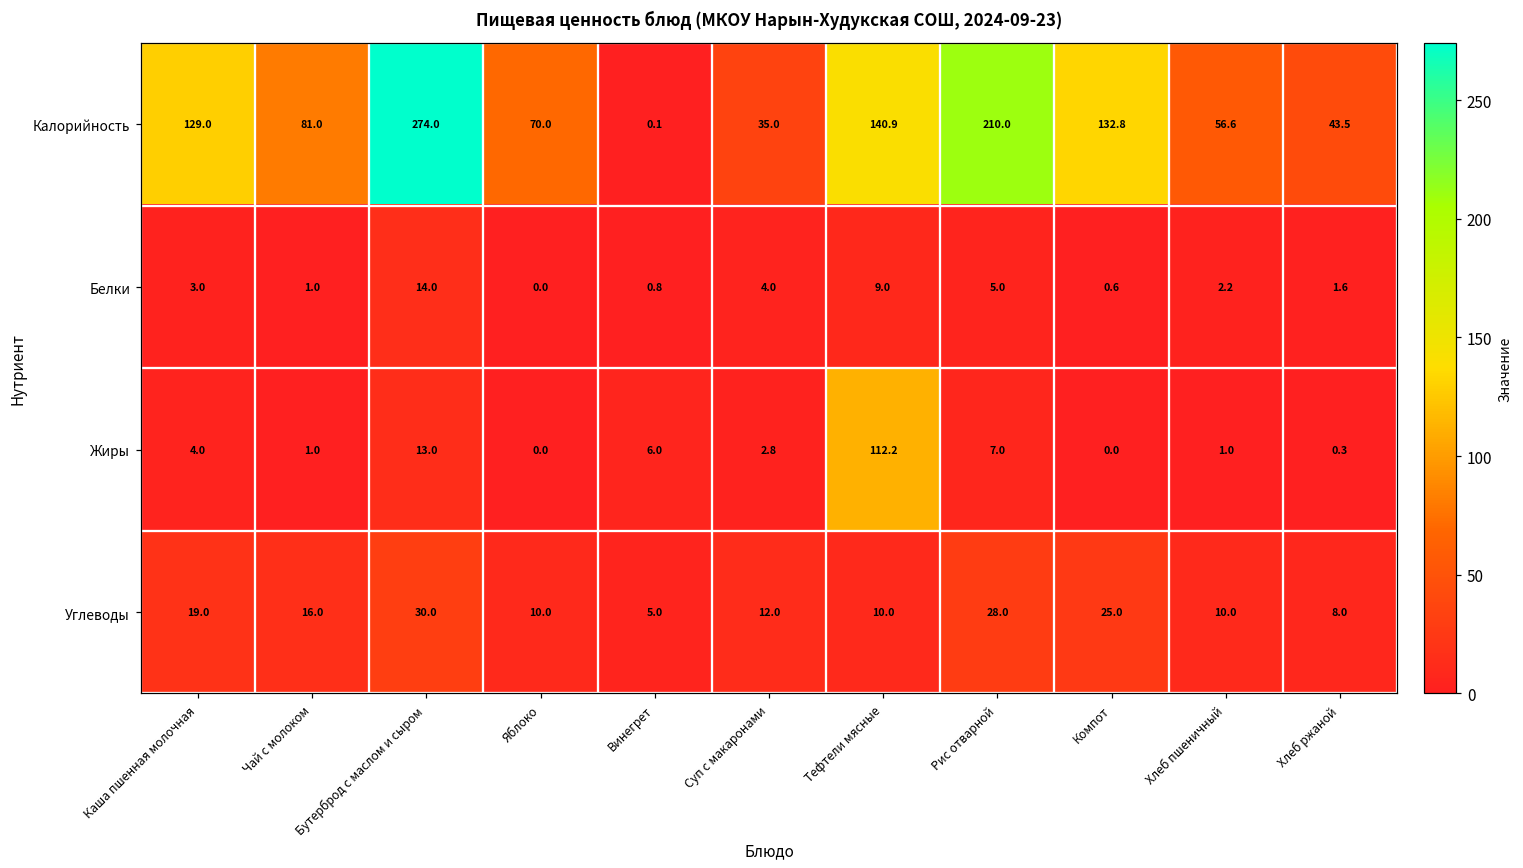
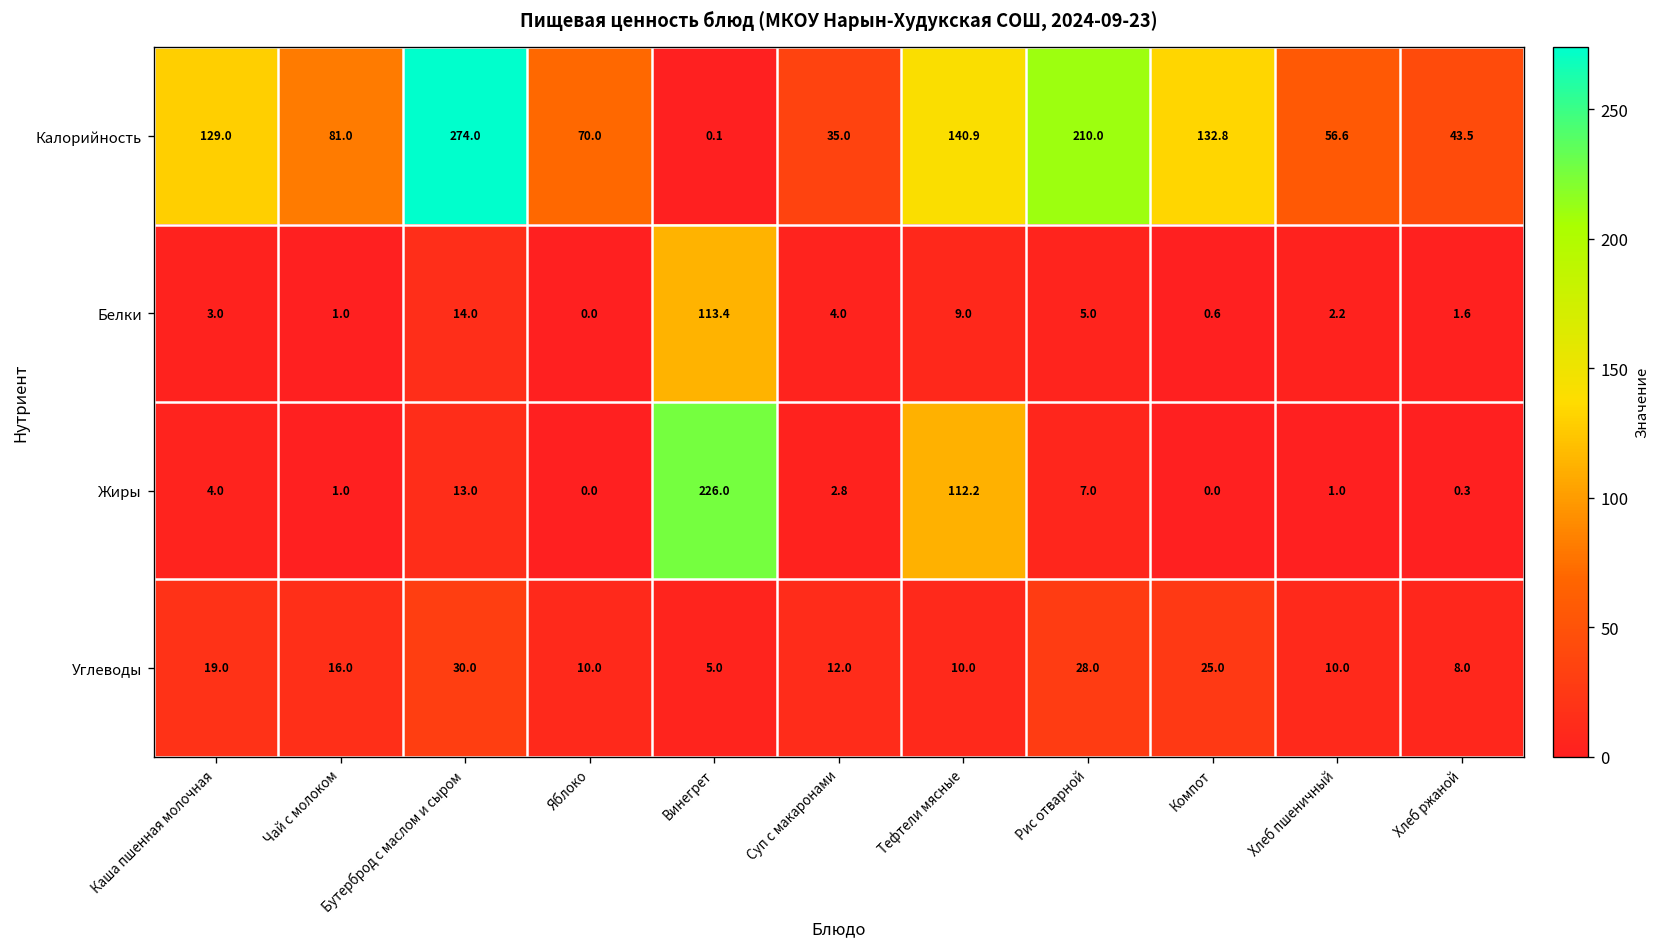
  {
    "Калорийность": {
      "Каша пшенная молочная": 129.0,
      "Чай с молоком": 81.0,
      "Бутерброд с маслом и сыром": 274.0,
      "Яблоко": 70.0,
      "Винегрет": 0.1,
      "Суп с макаронами": 35.0,
      "Тефтели мясные": 140.9,
      "Рис отварной": 210.0,
      "Компот": 132.8,
      "Хлеб пшеничный": 56.6,
      "Хлеб ржаной": 43.5
    },
    "Белки": {
      "Каша пшенная молочная": 3.0,
      "Чай с молоком": 1.0,
      "Бутерброд с маслом и сыром": 14.0,
      "Яблоко": 0.0,
-     "Винегрет": 0.8,
+     "Винегрет": 113.4,
      "Суп с макаронами": 4.0,
      "Тефтели мясные": 9.0,
      "Рис отварной": 5.0,
      "Компот": 0.6,
      "Хлеб пшеничный": 2.2,
      "Хлеб ржаной": 1.6
    },
    "Жиры": {
      "Каша пшенная молочная": 4.0,
      "Чай с молоком": 1.0,
      "Бутерброд с маслом и сыром": 13.0,
      "Яблоко": 0.0,
-     "Винегрет": 6.0,
+     "Винегрет": 226.0,
      "Суп с макаронами": 2.8,
      "Тефтели мясные": 112.2,
      "Рис отварной": 7.0,
      "Компот": 0.0,
      "Хлеб пшеничный": 1.0,
      "Хлеб ржаной": 0.3
    },
    "Углеводы": {
      "Каша пшенная молочная": 19.0,
      "Чай с молоком": 16.0,
      "Бутерброд с маслом и сыром": 30.0,
      "Яблоко": 10.0,
      "Винегрет": 5.0,
      "Суп с макаронами": 12.0,
      "Тефтели мясные": 10.0,
      "Рис отварной": 28.0,
      "Компот": 25.0,
      "Хлеб пшеничный": 10.0,
      "Хлеб ржаной": 8.0
    }
  }
